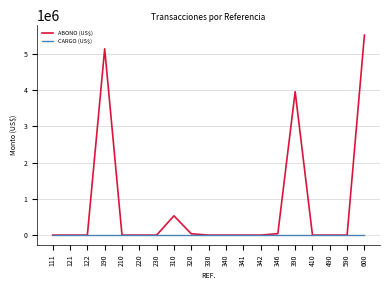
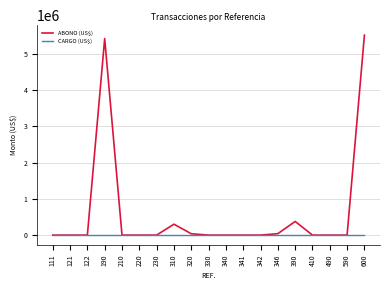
  {
    "ABONO (US$)": {
-     "190": 5100000,
-     "310": 500000,
-     "390": 4000000,
+     "190": 5400000,
+     "310": 300000,
+     "390": 400000,
      "600": 5500000
    },
    "CARGO (US$)": {
      "190": 0,
      "310": 0,
      "390": 0,
      "600": 0
    }
  }
